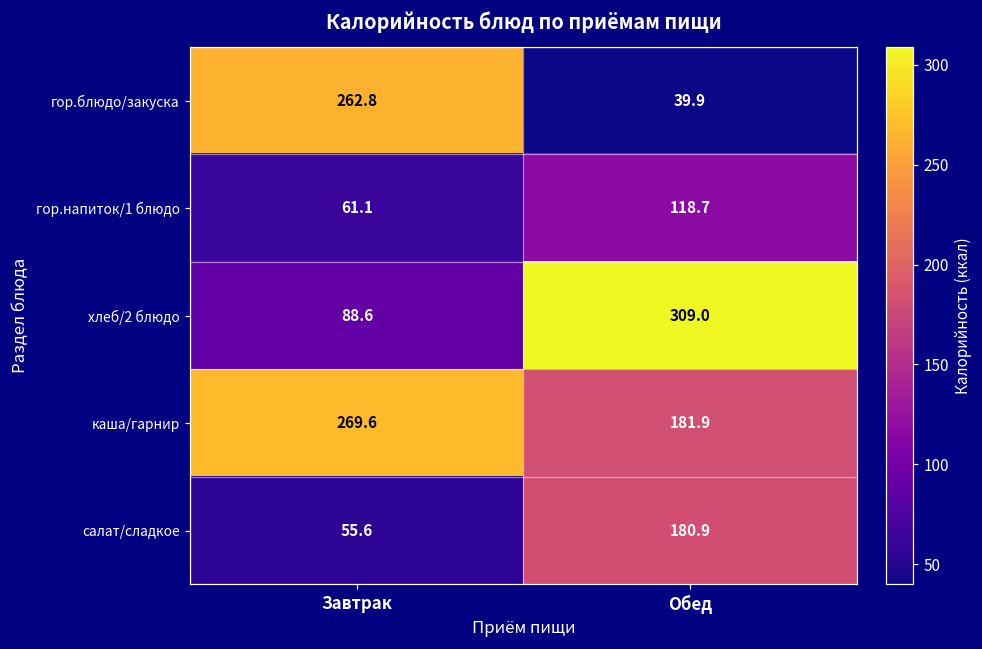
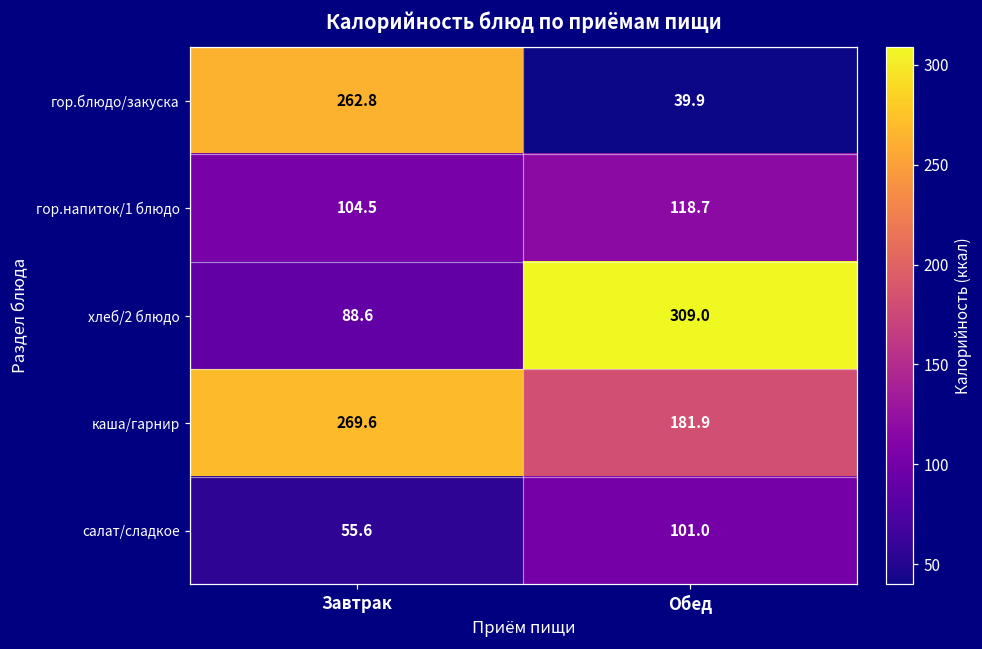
  {
    "гор.блюдо/закуска": {
      "Завтрак": 262.8,
      "Обед": 39.9
    },
    "гор.напиток/1 блюдо": {
-     "Завтрак": 61.1,
+     "Завтрак": 104.5,
      "Обед": 118.7
    },
    "хлеб/2 блюдо": {
      "Завтрак": 88.6,
      "Обед": 309.0
    },
    "каша/гарнир": {
      "Завтрак": 269.6,
      "Обед": 181.9
    },
    "салат/сладкое": {
      "Завтрак": 55.6,
-     "Обед": 180.9
+     "Обед": 101.0
    }
  }
